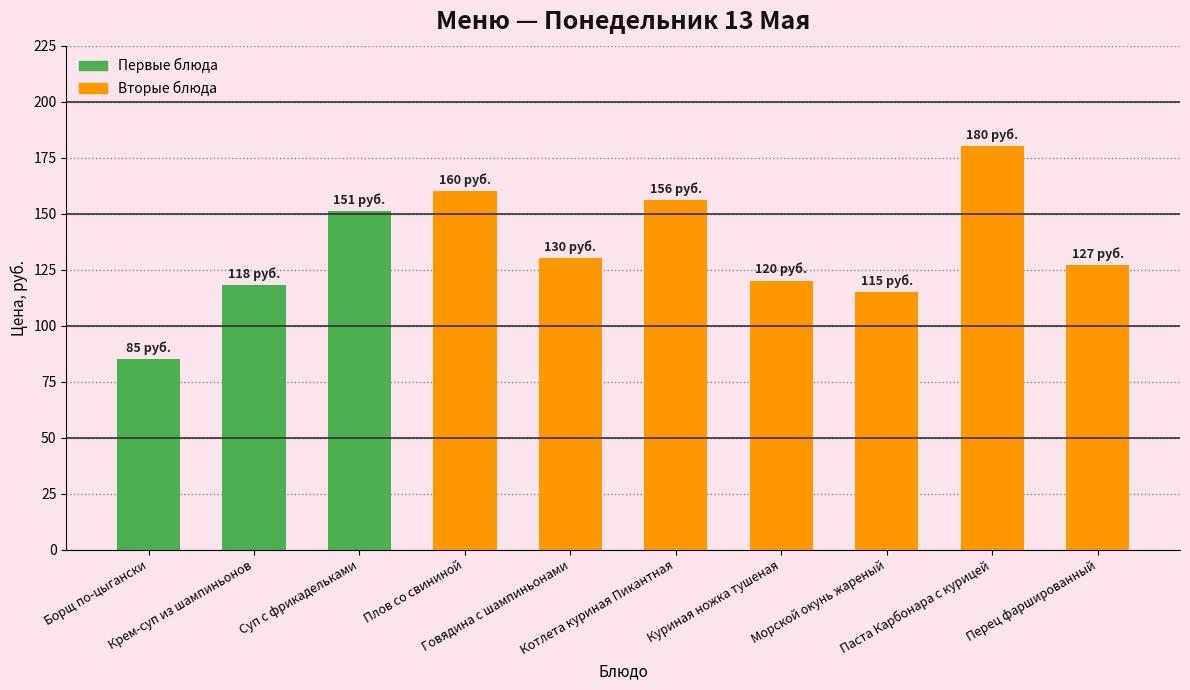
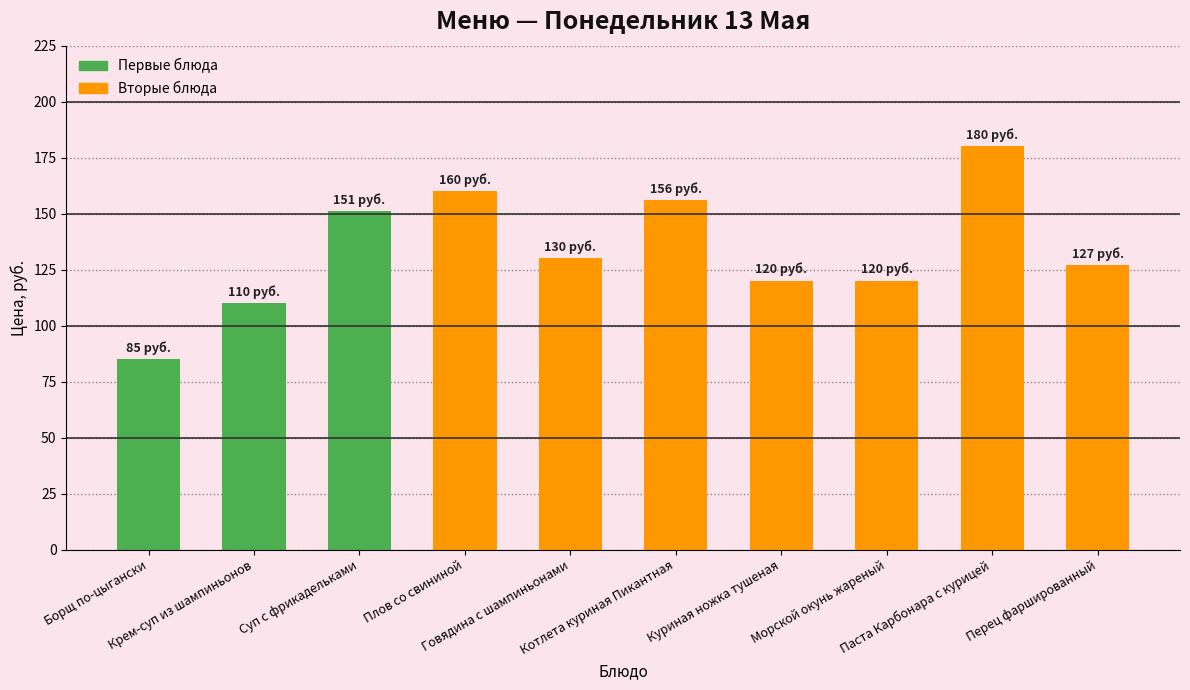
  {
    "Борщ по-цыгански": 85,
-   "Крем-суп из шампиньонов": 118,
+   "Крем-суп из шампиньонов": 110,
    "Суп с фрикадельками": 151,
    "Плов со свининой": 160,
    "Говядина с шампиньонами": 130,
    "Котлета куриная Пикантная": 156,
    "Куриная ножка тушеная": 120,
-   "Морской окунь жареный": 115,
+   "Морской окунь жареный": 120,
    "Паста Карбонара с курицей": 180,
    "Перец фаршированный": 127
  }
